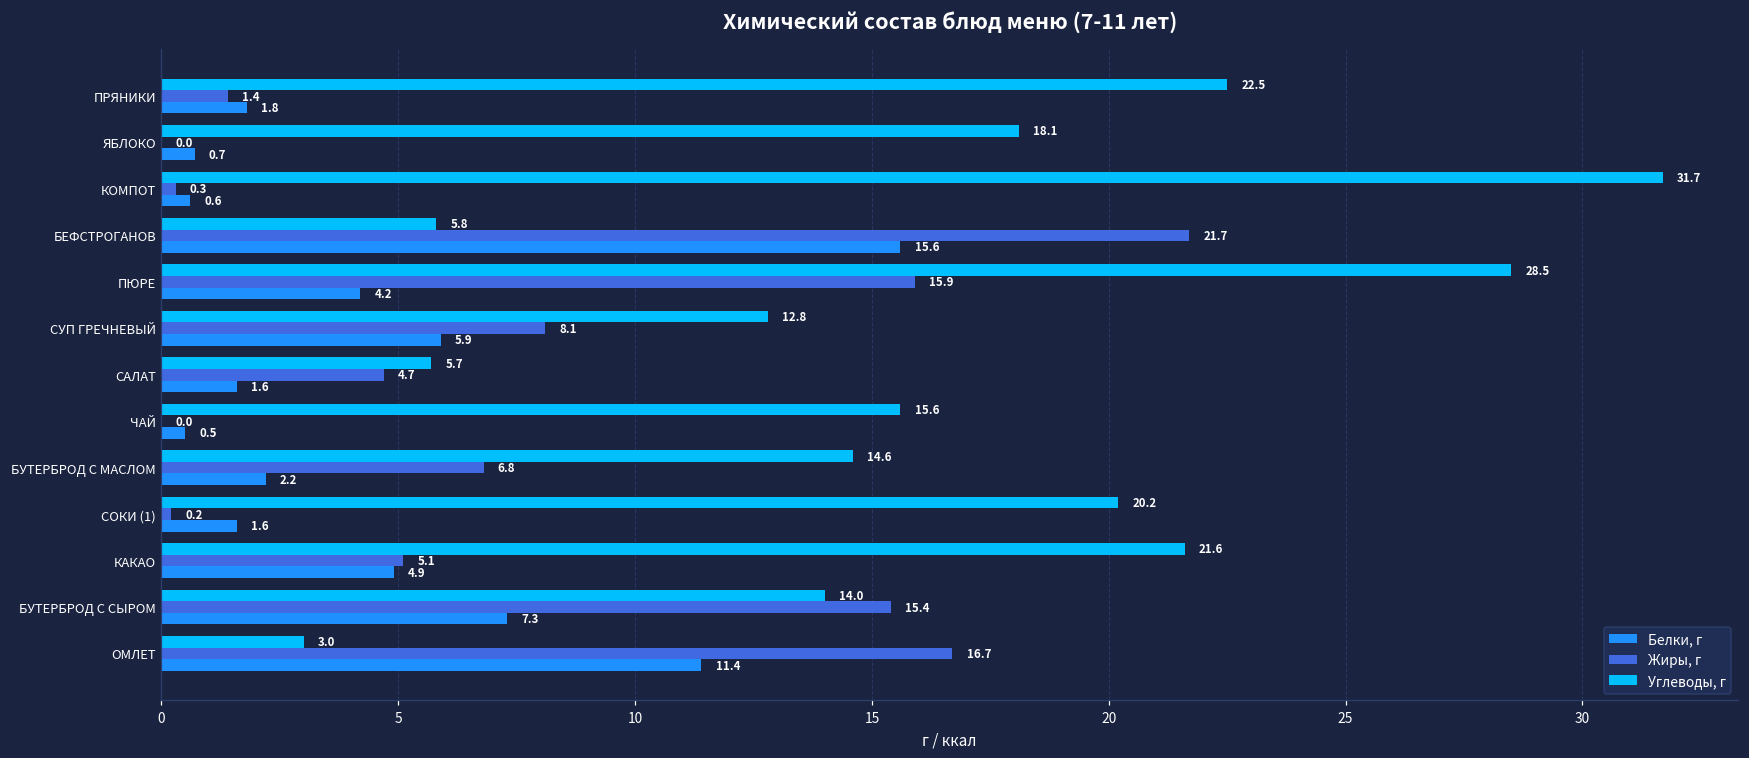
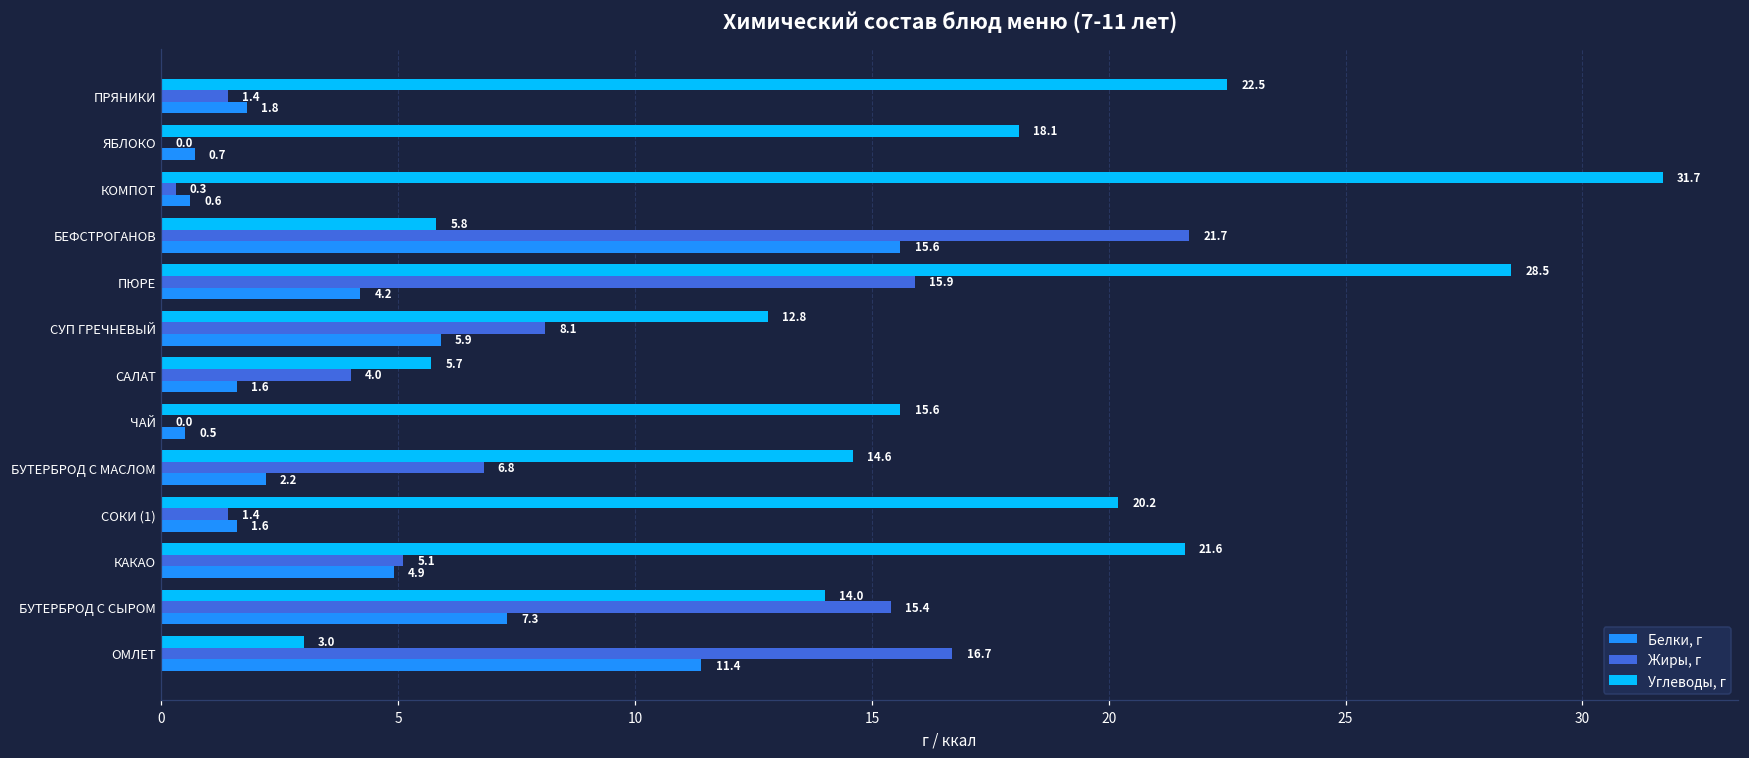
  {
    "Жиры, г": {
      "ПРЯНИКИ": 1.4,
      "ЯБЛОКО": 0.0,
      "КОМПОТ": 0.3,
      "БЕФСТРОГАНОВ": 21.7,
      "ПЮРЕ": 15.9,
      "СУП ГРЕЧНЕВЫЙ": 8.1,
-     "САЛАТ": 4.7,
+     "САЛАТ": 4.0,
      "ЧАЙ": 0.0,
      "БУТЕРБРОД С МАСЛОМ": 6.8,
-     "СОКИ (1)": 0.2,
+     "СОКИ (1)": 1.4,
      "КАКАО": 5.1,
      "БУТЕРБРОД С СЫРОМ": 15.4,
      "ОМЛЕТ": 16.7
    }
  }
